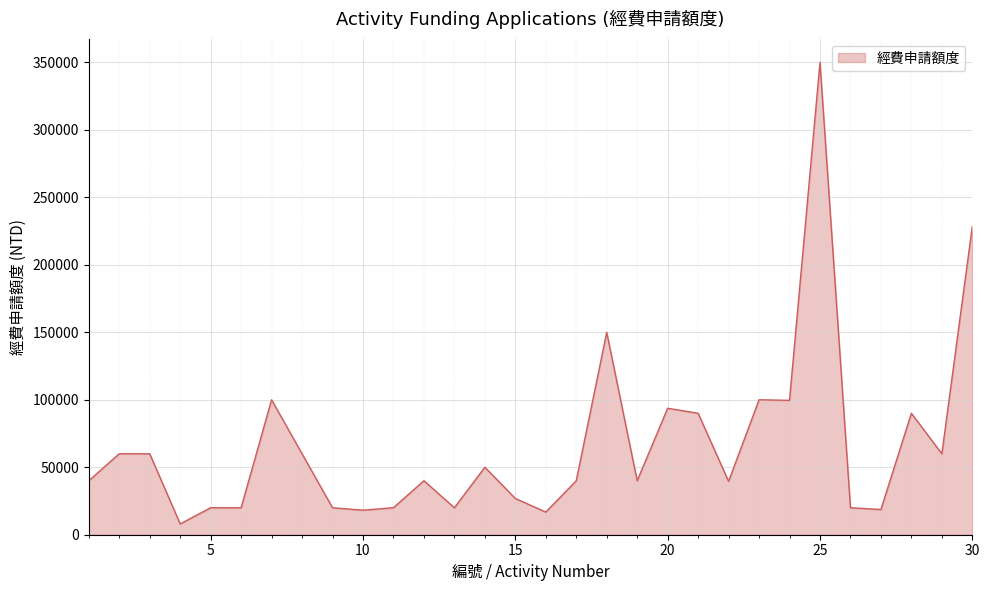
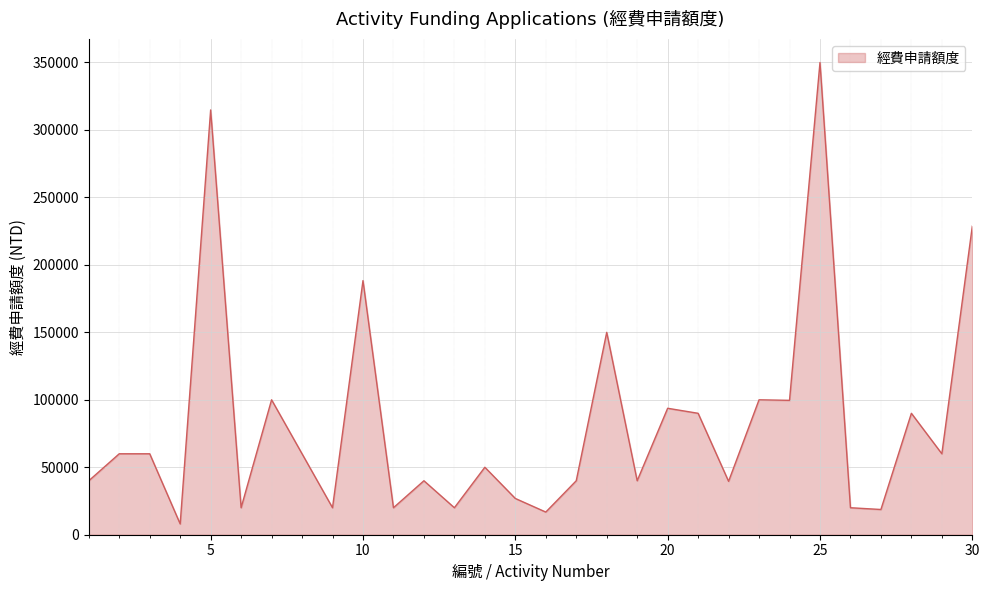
  {
-   "5": 20000,
-   "10": 18000,
+   "5": 315000,
+   "10": 188000,
    "15": 27000,
    "20": 94000,
    "25": 350000,
    "30": 229000
  }
